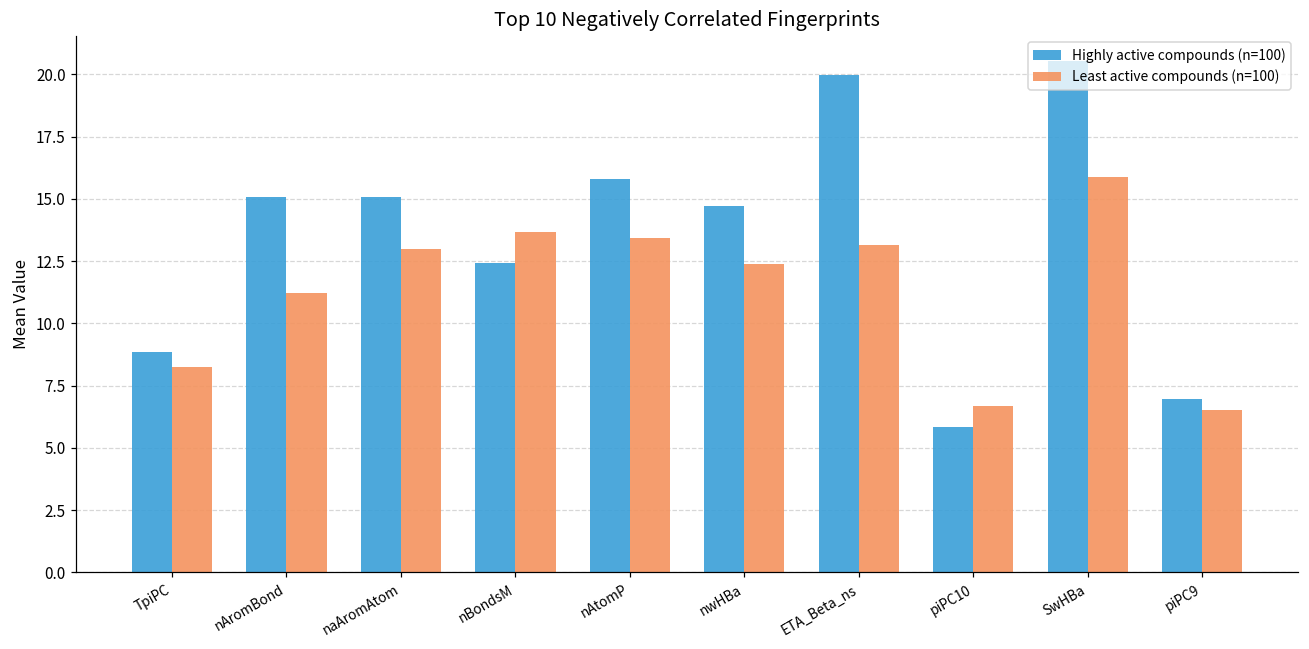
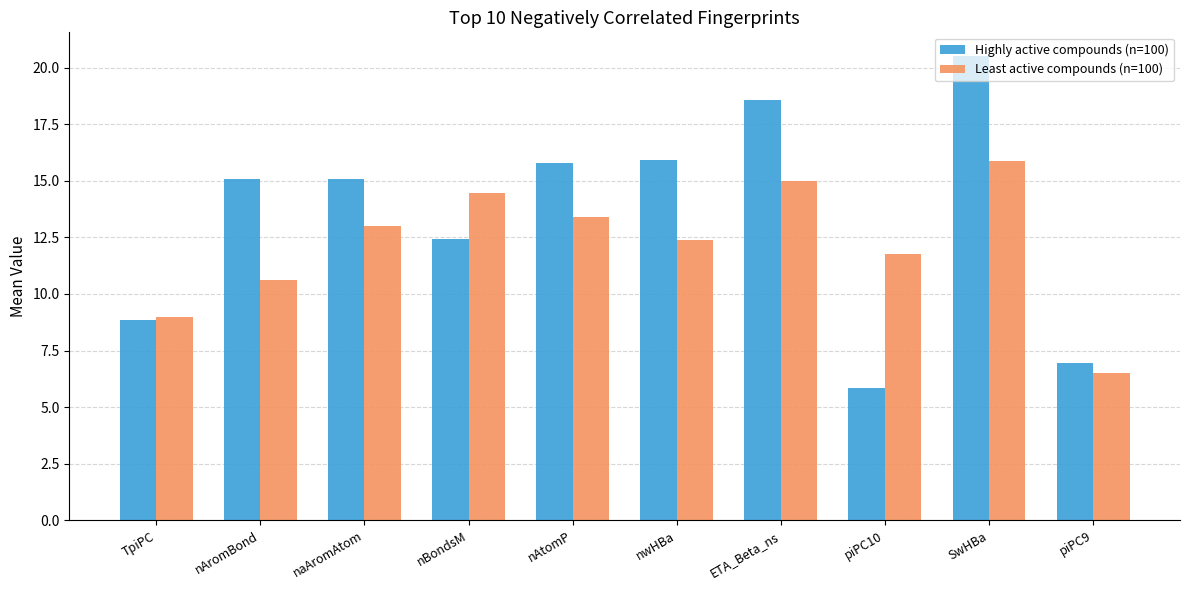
  {
    "Highly active compounds (n=100)": {
      "TpiPC": 8.9,
      "nAromBond": 15.1,
      "naAromAtom": 15.1,
      "nBondsM": 12.4,
      "nAtomP": 15.8,
-     "nwHBa": 14.7,
-     "ETA_Beta_ns": 20.0,
+     "nwHBa": 15.9,
+     "ETA_Beta_ns": 18.6,
      "piPC10": 5.8,
      "piPC9": 6.9
    },
    "Least active compounds (n=100)": {
-     "TpiPC": 8.3,
-     "nAromBond": 11.2,
+     "TpiPC": 9.0,
+     "nAromBond": 10.6,
      "naAromAtom": 13.0,
-     "nBondsM": 13.7,
+     "nBondsM": 14.5,
      "nAtomP": 13.4,
      "nwHBa": 12.4,
-     "ETA_Beta_ns": 13.1,
-     "piPC10": 6.7,
+     "ETA_Beta_ns": 15.0,
+     "piPC10": 11.8,
      "SwHBa": 15.9,
      "piPC9": 6.5
    }
  }
